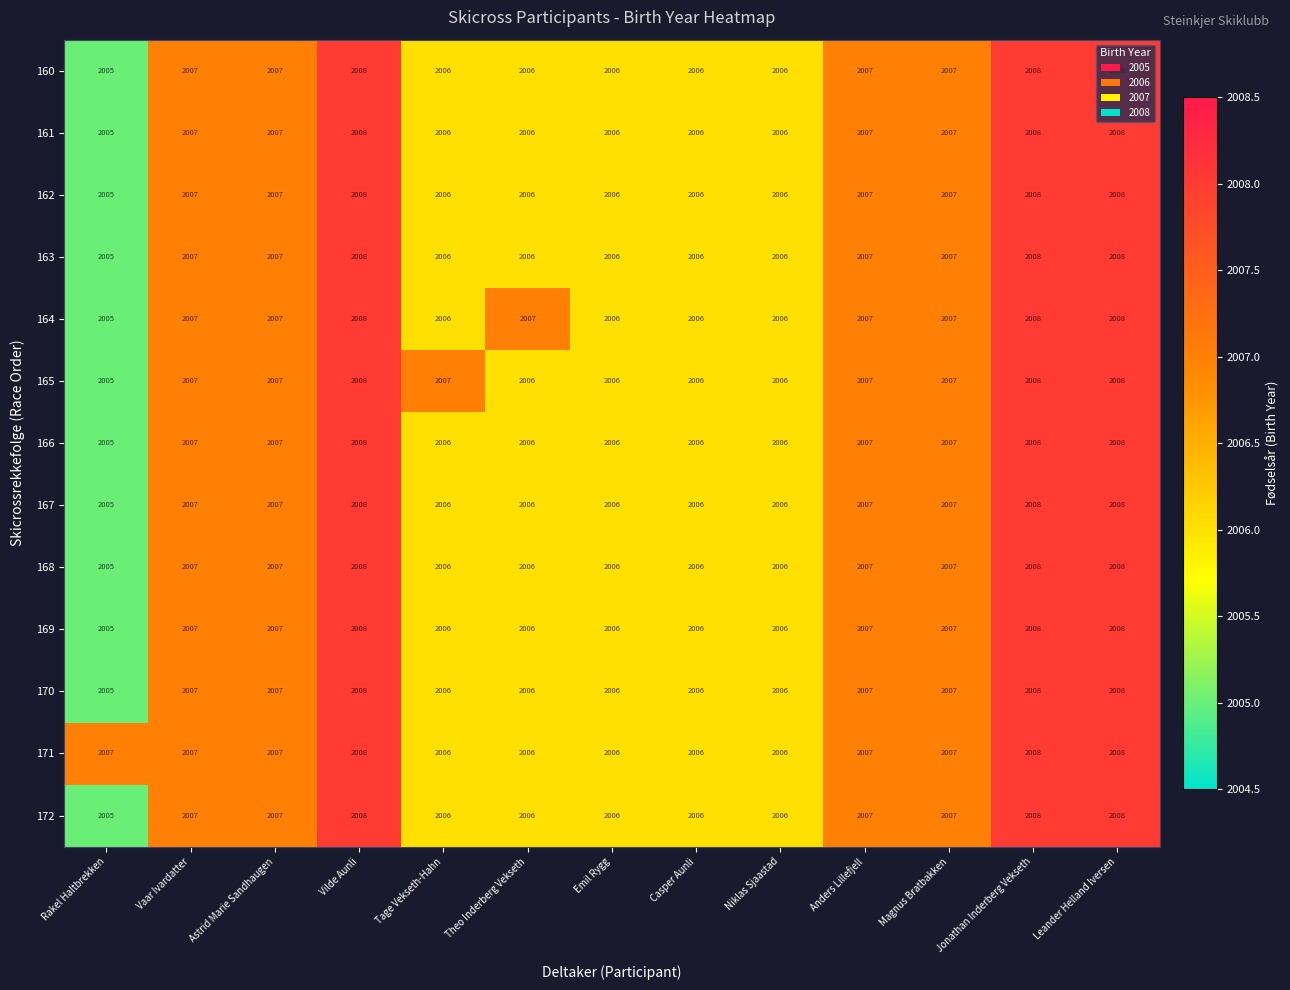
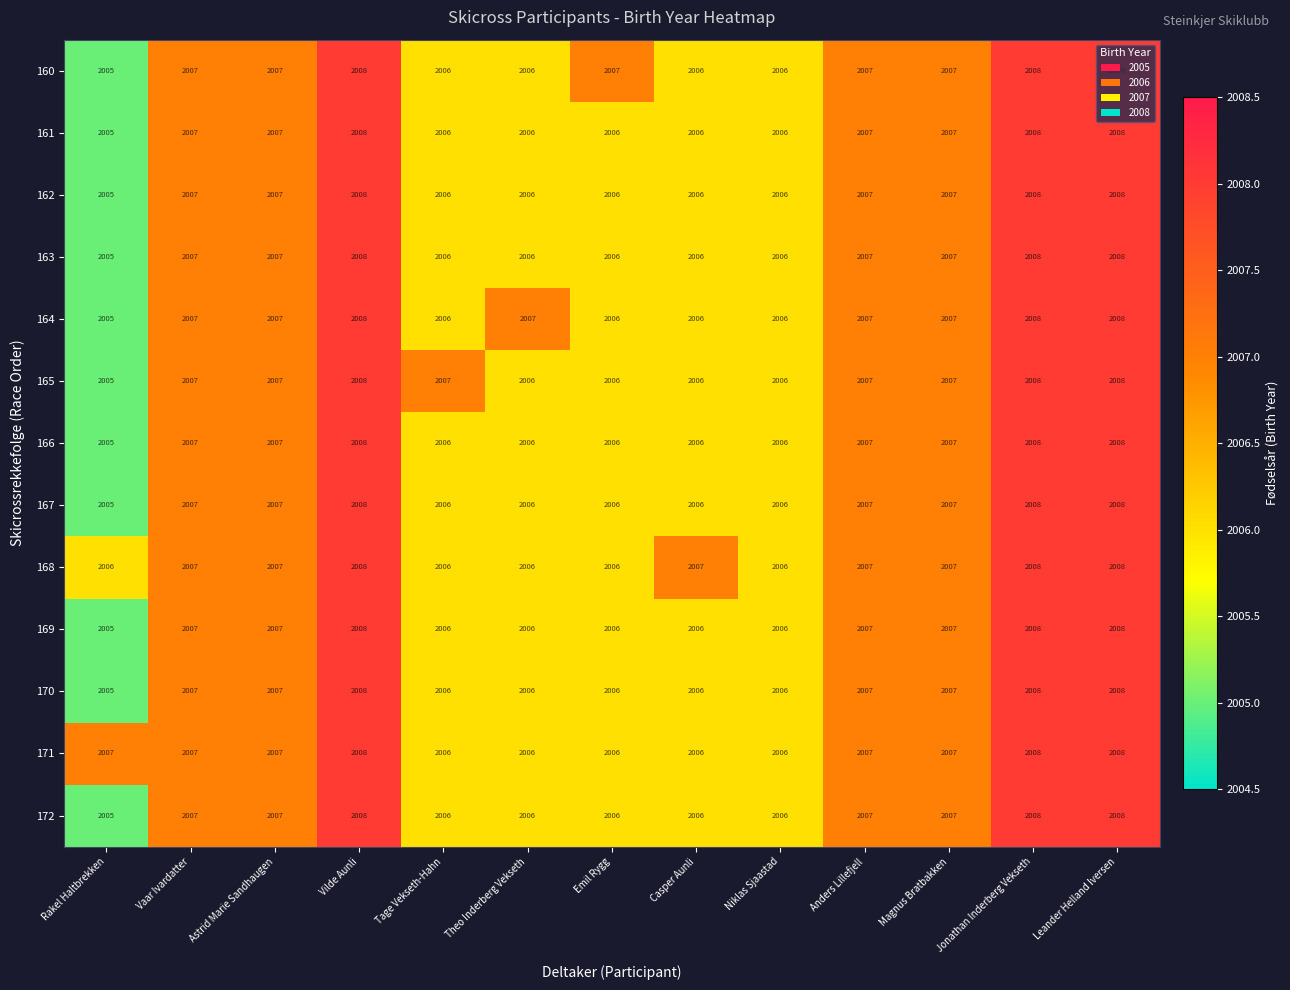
  {
    "160": {
      "Rakel Haltbrekken": 2005,
      "Vaar Ivardatter": 2007,
      "Astrid Marie Sandhaugen": 2007,
      "Vilde Aunli": 2008,
      "Tage Vekseth-Hahn": 2006,
      "Theo Inderberg Vekseth": 2006,
-     "Emil Rygg": 2006,
+     "Emil Rygg": 2007,
      "Casper Aunli": 2006,
      "Niklas Sjaastad": 2006,
      "Anders Lillefjell": 2007,
      "Magnus Bratbakken": 2007,
      "Jonathan Inderberg Vekseth": 2008
    },
    "161": {
      "Rakel Haltbrekken": 2005,
      "Vaar Ivardatter": 2007,
      "Astrid Marie Sandhaugen": 2007,
      "Vilde Aunli": 2008,
      "Tage Vekseth-Hahn": 2006,
      "Theo Inderberg Vekseth": 2006,
      "Emil Rygg": 2006,
      "Casper Aunli": 2006,
      "Niklas Sjaastad": 2006,
      "Anders Lillefjell": 2007,
      "Magnus Bratbakken": 2007,
      "Jonathan Inderberg Vekseth": 2008,
      "Leander Helland Iversen": 2008
    },
    "162": {
      "Rakel Haltbrekken": 2005,
      "Vaar Ivardatter": 2007,
      "Astrid Marie Sandhaugen": 2007,
      "Vilde Aunli": 2008,
      "Tage Vekseth-Hahn": 2006,
      "Theo Inderberg Vekseth": 2006,
      "Emil Rygg": 2006,
      "Casper Aunli": 2006,
      "Niklas Sjaastad": 2006,
      "Anders Lillefjell": 2007,
      "Magnus Bratbakken": 2007,
      "Jonathan Inderberg Vekseth": 2008,
      "Leander Helland Iversen": 2008
    },
    "163": {
      "Rakel Haltbrekken": 2005,
      "Vaar Ivardatter": 2007,
      "Astrid Marie Sandhaugen": 2007,
      "Vilde Aunli": 2008,
      "Tage Vekseth-Hahn": 2006,
      "Theo Inderberg Vekseth": 2006,
      "Emil Rygg": 2006,
      "Casper Aunli": 2006,
      "Niklas Sjaastad": 2006,
      "Anders Lillefjell": 2007,
      "Magnus Bratbakken": 2007,
      "Jonathan Inderberg Vekseth": 2008,
      "Leander Helland Iversen": 2008
    },
    "164": {
      "Rakel Haltbrekken": 2005,
      "Vaar Ivardatter": 2007,
      "Astrid Marie Sandhaugen": 2007,
      "Vilde Aunli": 2008,
      "Tage Vekseth-Hahn": 2006,
      "Theo Inderberg Vekseth": 2007,
      "Emil Rygg": 2006,
      "Casper Aunli": 2006,
      "Niklas Sjaastad": 2006,
      "Anders Lillefjell": 2007,
      "Magnus Bratbakken": 2007,
      "Jonathan Inderberg Vekseth": 2008,
      "Leander Helland Iversen": 2008
    },
    "165": {
      "Rakel Haltbrekken": 2005,
      "Vaar Ivardatter": 2007,
      "Astrid Marie Sandhaugen": 2007,
      "Vilde Aunli": 2008,
      "Tage Vekseth-Hahn": 2007,
      "Theo Inderberg Vekseth": 2006,
      "Emil Rygg": 2006,
      "Casper Aunli": 2006,
      "Niklas Sjaastad": 2006,
      "Anders Lillefjell": 2007,
      "Magnus Bratbakken": 2007,
      "Jonathan Inderberg Vekseth": 2008,
      "Leander Helland Iversen": 2008
    },
    "166": {
      "Rakel Haltbrekken": 2005,
      "Vaar Ivardatter": 2007,
      "Astrid Marie Sandhaugen": 2007,
      "Vilde Aunli": 2008,
      "Tage Vekseth-Hahn": 2006,
      "Theo Inderberg Vekseth": 2006,
      "Emil Rygg": 2006,
      "Casper Aunli": 2006,
      "Niklas Sjaastad": 2006,
      "Anders Lillefjell": 2007,
      "Magnus Bratbakken": 2007,
      "Jonathan Inderberg Vekseth": 2008,
      "Leander Helland Iversen": 2008
    },
    "167": {
      "Rakel Haltbrekken": 2005,
      "Vaar Ivardatter": 2007,
      "Astrid Marie Sandhaugen": 2007,
      "Vilde Aunli": 2008,
      "Tage Vekseth-Hahn": 2006,
      "Theo Inderberg Vekseth": 2006,
      "Emil Rygg": 2006,
      "Casper Aunli": 2006,
      "Niklas Sjaastad": 2006,
      "Anders Lillefjell": 2007,
      "Magnus Bratbakken": 2007,
      "Jonathan Inderberg Vekseth": 2008,
      "Leander Helland Iversen": 2008
    },
    "168": {
-     "Rakel Haltbrekken": 2005,
+     "Rakel Haltbrekken": 2006,
      "Vaar Ivardatter": 2007,
      "Astrid Marie Sandhaugen": 2007,
      "Vilde Aunli": 2008,
      "Tage Vekseth-Hahn": 2006,
      "Theo Inderberg Vekseth": 2006,
      "Emil Rygg": 2006,
-     "Casper Aunli": 2006,
+     "Casper Aunli": 2007,
      "Niklas Sjaastad": 2006,
      "Anders Lillefjell": 2007,
      "Magnus Bratbakken": 2007,
      "Jonathan Inderberg Vekseth": 2008,
      "Leander Helland Iversen": 2008
    },
    "169": {
      "Rakel Haltbrekken": 2005,
      "Vaar Ivardatter": 2007,
      "Astrid Marie Sandhaugen": 2007,
      "Vilde Aunli": 2008,
      "Tage Vekseth-Hahn": 2006,
      "Theo Inderberg Vekseth": 2006,
      "Emil Rygg": 2006,
      "Casper Aunli": 2006,
      "Niklas Sjaastad": 2006,
      "Anders Lillefjell": 2007,
      "Magnus Bratbakken": 2007,
      "Jonathan Inderberg Vekseth": 2008,
      "Leander Helland Iversen": 2008
    },
    "170": {
      "Rakel Haltbrekken": 2005,
      "Vaar Ivardatter": 2007,
      "Astrid Marie Sandhaugen": 2007,
      "Vilde Aunli": 2008,
      "Tage Vekseth-Hahn": 2006,
      "Theo Inderberg Vekseth": 2006,
      "Emil Rygg": 2006,
      "Casper Aunli": 2006,
      "Niklas Sjaastad": 2006,
      "Anders Lillefjell": 2007,
      "Magnus Bratbakken": 2007,
      "Jonathan Inderberg Vekseth": 2008,
      "Leander Helland Iversen": 2008
    },
    "171": {
      "Rakel Haltbrekken": 2007,
      "Vaar Ivardatter": 2007,
      "Astrid Marie Sandhaugen": 2007,
      "Vilde Aunli": 2008,
      "Tage Vekseth-Hahn": 2006,
      "Theo Inderberg Vekseth": 2006,
      "Emil Rygg": 2006,
      "Casper Aunli": 2006,
      "Niklas Sjaastad": 2006,
      "Anders Lillefjell": 2007,
      "Magnus Bratbakken": 2007,
      "Jonathan Inderberg Vekseth": 2008,
      "Leander Helland Iversen": 2008
    },
    "172": {
      "Rakel Haltbrekken": 2005,
      "Vaar Ivardatter": 2007,
      "Astrid Marie Sandhaugen": 2007,
      "Vilde Aunli": 2008,
      "Tage Vekseth-Hahn": 2006,
      "Theo Inderberg Vekseth": 2006,
      "Emil Rygg": 2006,
      "Casper Aunli": 2006,
      "Niklas Sjaastad": 2006,
      "Anders Lillefjell": 2007,
      "Magnus Bratbakken": 2007,
      "Jonathan Inderberg Vekseth": 2008,
      "Leander Helland Iversen": 2008
    }
  }
